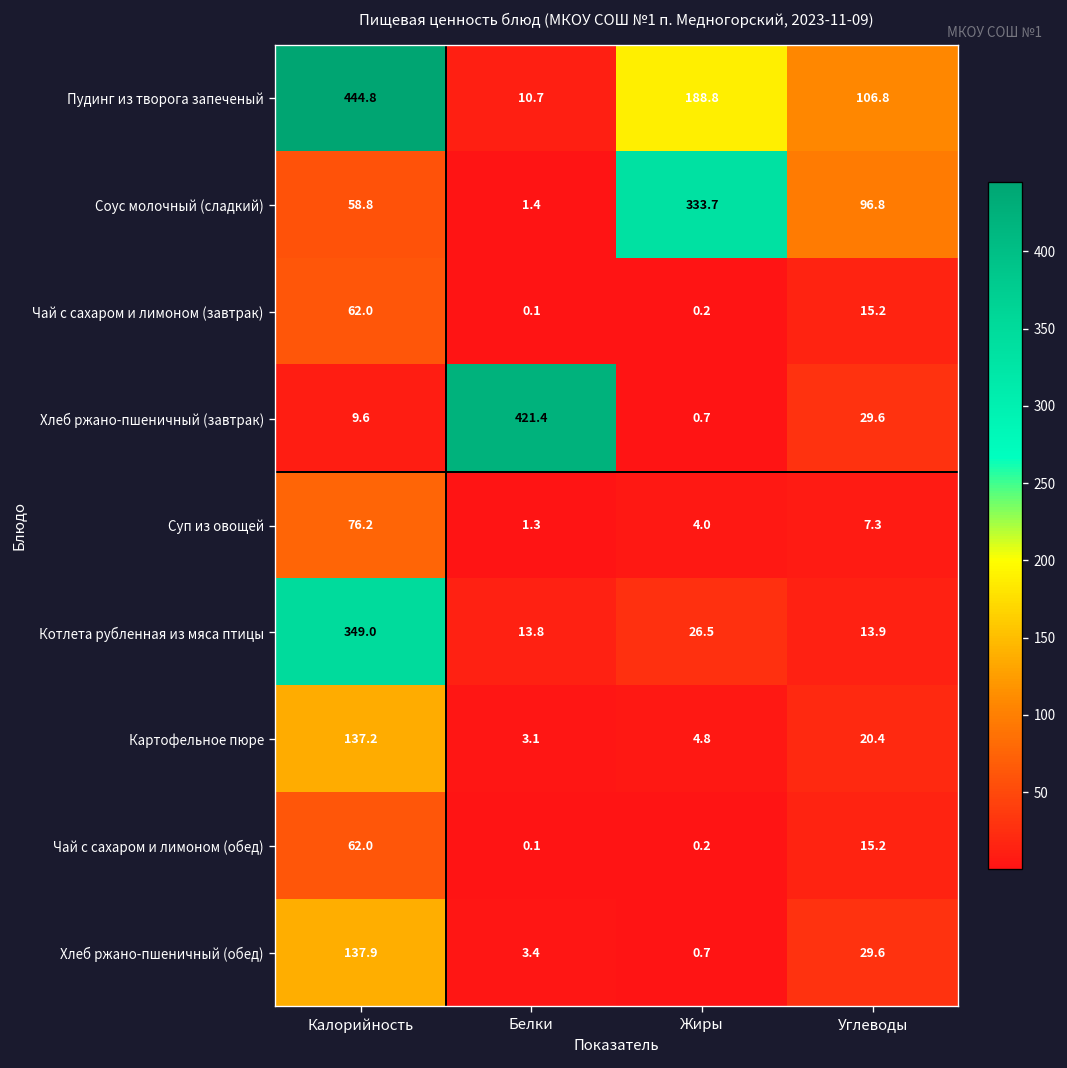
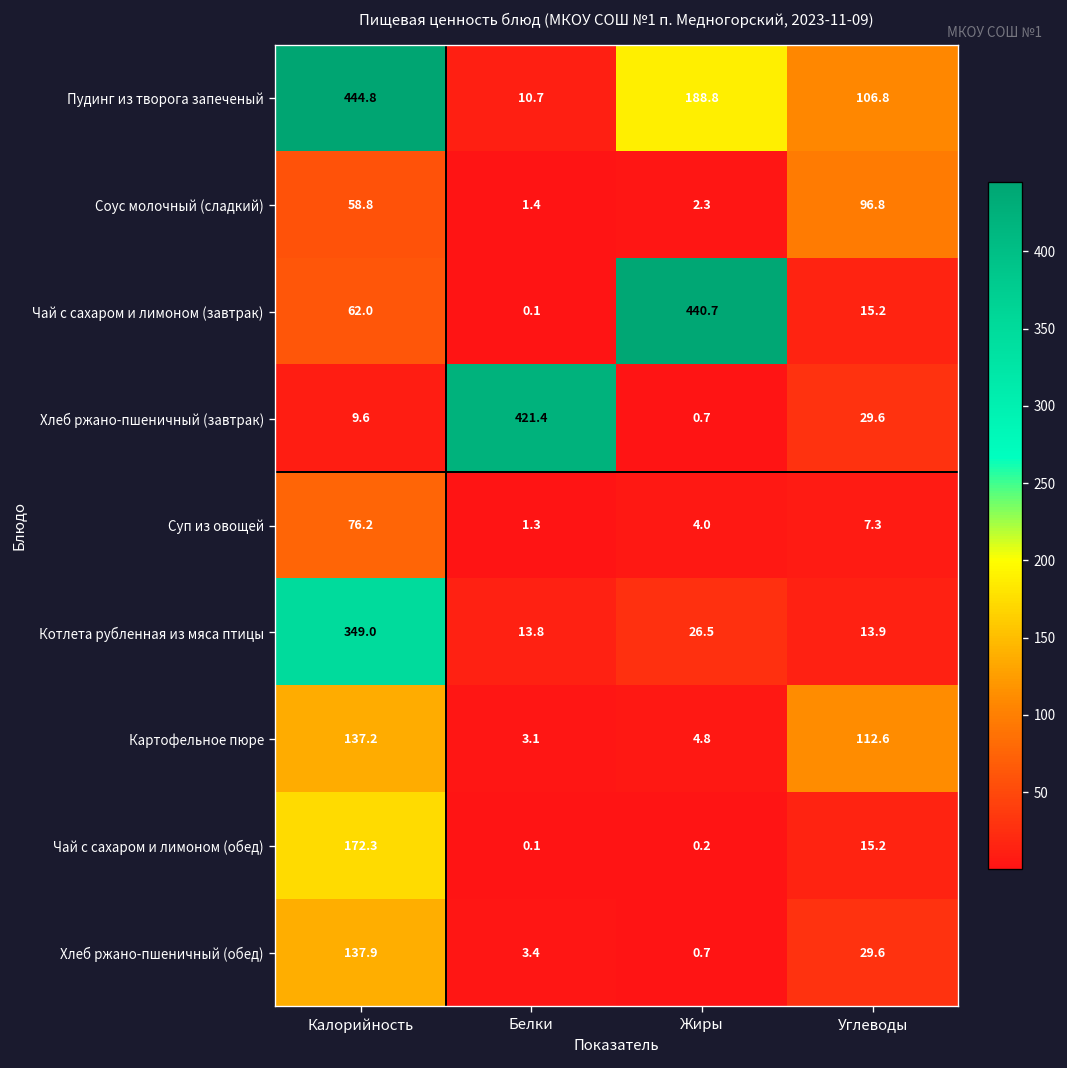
  {
    "Пудинг из творога запеченый": {
      "Калорийность": 444.8,
      "Белки": 10.7,
      "Жиры": 188.8,
      "Углеводы": 106.8
    },
    "Соус молочный (сладкий)": {
      "Калорийность": 58.8,
      "Белки": 1.4,
-     "Жиры": 333.7,
+     "Жиры": 2.3,
      "Углеводы": 96.8
    },
    "Чай с сахаром и лимоном (завтрак)": {
      "Калорийность": 62.0,
      "Белки": 0.1,
-     "Жиры": 0.2,
+     "Жиры": 440.7,
      "Углеводы": 15.2
    },
    "Хлеб ржано-пшеничный (завтрак)": {
      "Калорийность": 9.6,
      "Белки": 421.4,
      "Жиры": 0.7,
      "Углеводы": 29.6
    },
    "Суп из овощей": {
      "Калорийность": 76.2,
      "Белки": 1.3,
      "Жиры": 4.0,
      "Углеводы": 7.3
    },
    "Котлета рубленная из мяса птицы": {
      "Калорийность": 349.0,
      "Белки": 13.8,
      "Жиры": 26.5,
      "Углеводы": 13.9
    },
    "Картофельное пюре": {
      "Калорийность": 137.2,
      "Белки": 3.1,
      "Жиры": 4.8,
-     "Углеводы": 20.4
+     "Углеводы": 112.6
    },
    "Чай с сахаром и лимоном (обед)": {
-     "Калорийность": 62.0,
+     "Калорийность": 172.3,
      "Белки": 0.1,
      "Жиры": 0.2,
      "Углеводы": 15.2
    },
    "Хлеб ржано-пшеничный (обед)": {
      "Калорийность": 137.9,
      "Белки": 3.4,
      "Жиры": 0.7,
      "Углеводы": 29.6
    }
  }
